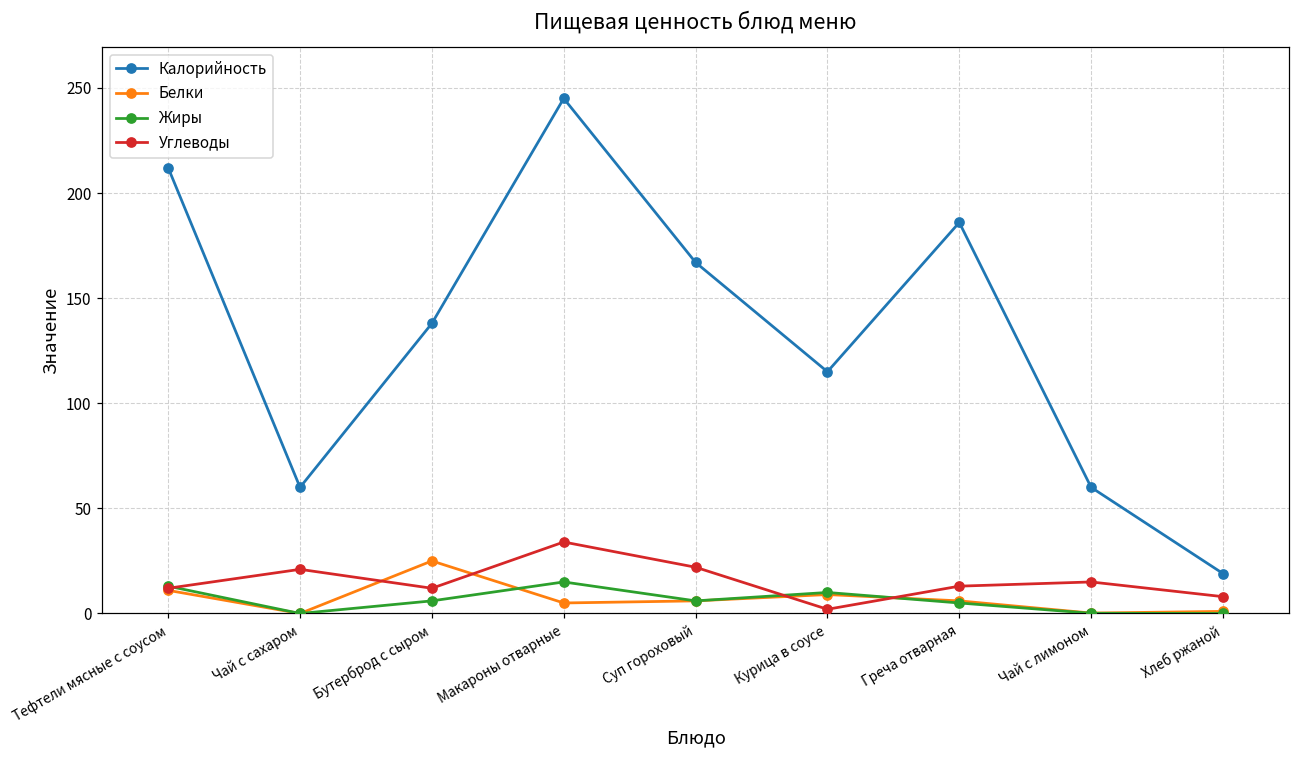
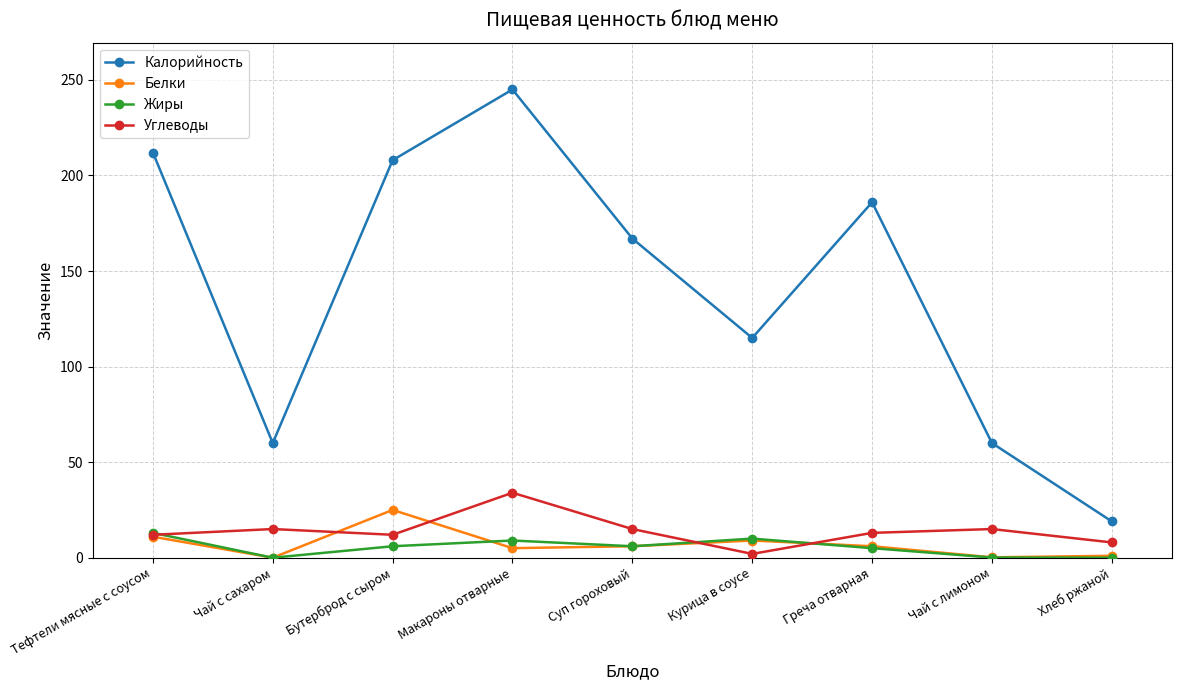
  {
    "Калорийность": {
      "Тефтели мясные с соусом": 212,
      "Чай с сахаром": 60,
-     "Бутерброд с сыром": 138,
+     "Бутерброд с сыром": 208,
      "Макароны отварные": 245,
      "Суп гороховый": 167,
      "Курица в соусе": 115,
      "Греча отварная": 186,
      "Чай с лимоном": 60,
      "Хлеб ржаной": 19
    },
    "Белки": {
      "Бутерброд с сыром": 25,
      "Макароны отварные": 5
    },
    "Жиры": {
      "Бутерброд с сыром": 6,
-     "Макароны отварные": 15
+     "Макароны отварные": 9
    },
    "Углеводы": {
-     "Чай с сахаром": 21,
+     "Чай с сахаром": 15,
      "Бутерброд с сыром": 12,
      "Макароны отварные": 34,
-     "Суп гороховый": 22,
+     "Суп гороховый": 15,
      "Курица в соусе": 2,
      "Греча отварная": 13,
      "Чай с лимоном": 15,
      "Хлеб ржаной": 8
    }
  }
